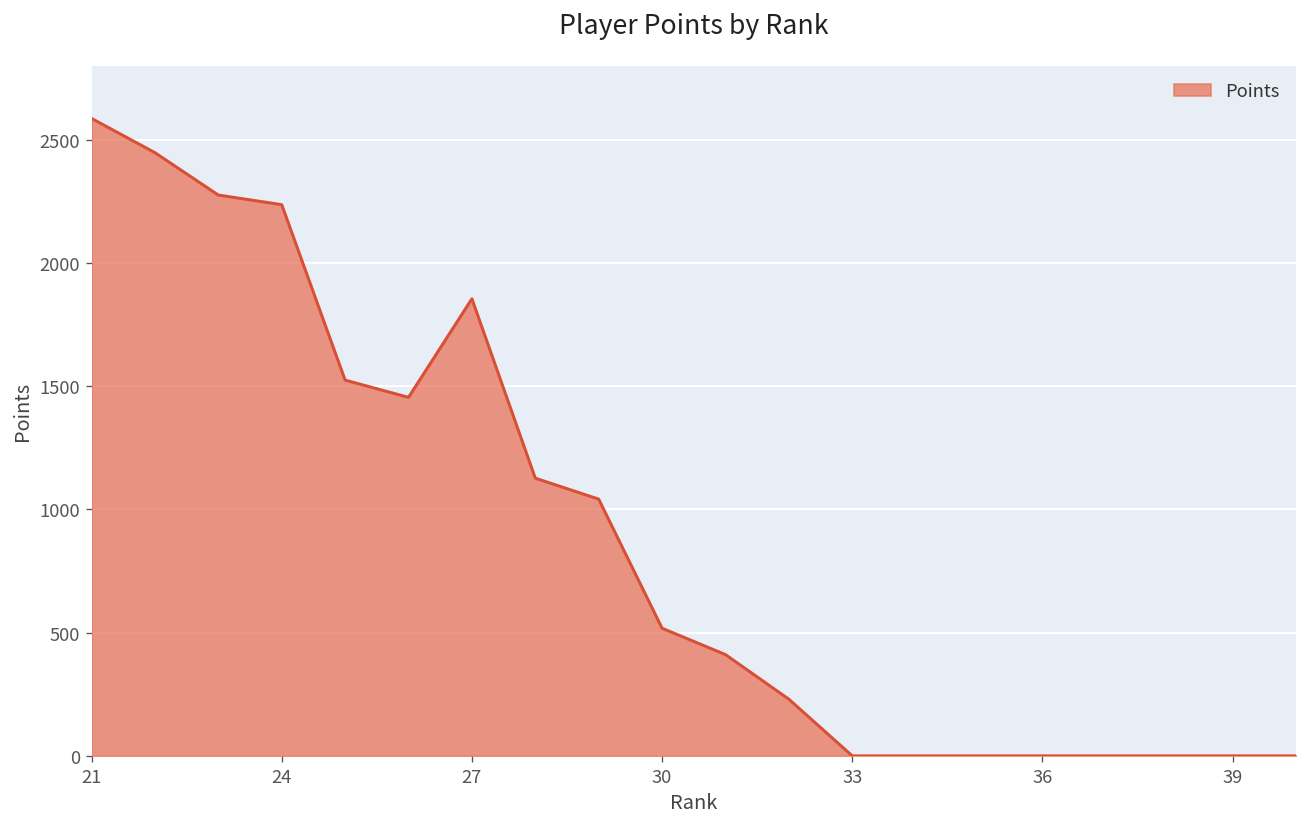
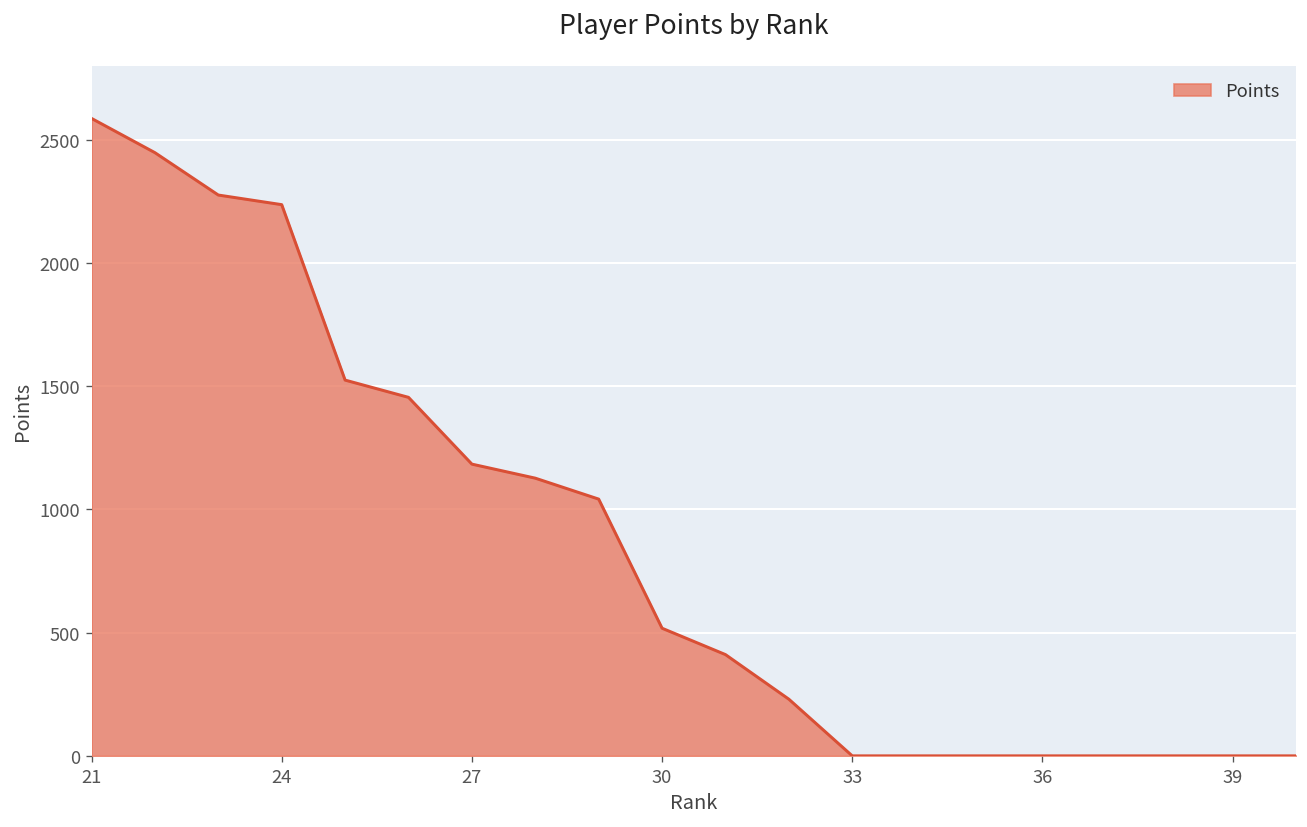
  {
    "21": 2590,
    "24": 2240,
-   "27": 1860,
+   "27": 1180,
    "30": 520,
    "33": 0,
    "36": 0,
    "39": 0
  }
